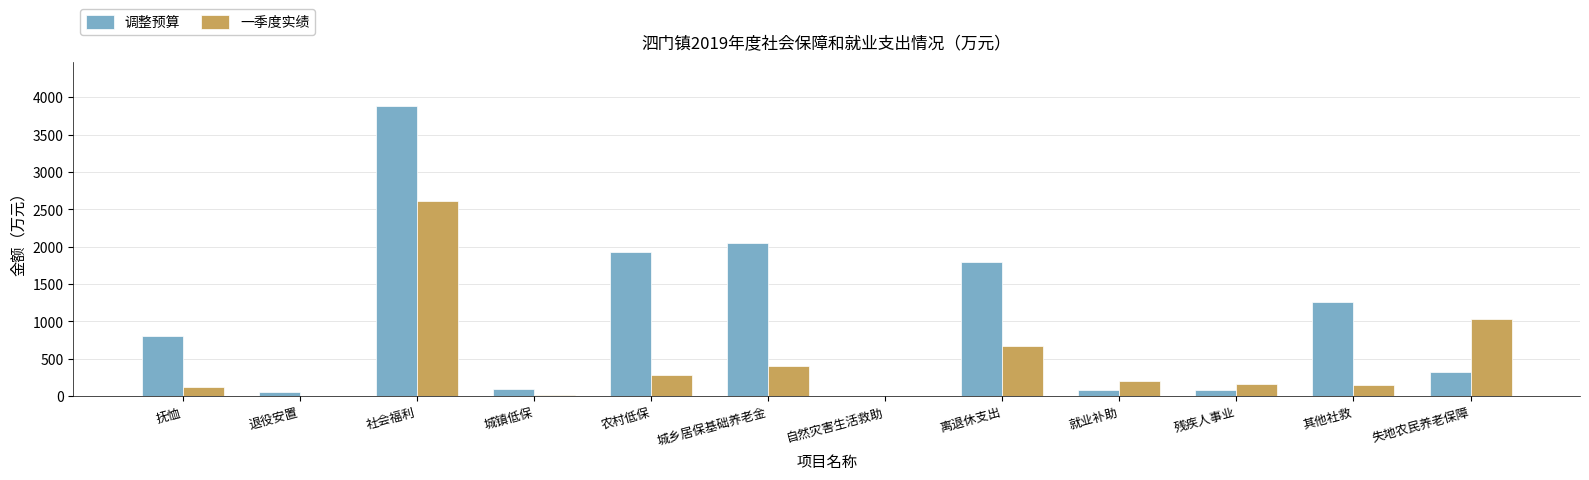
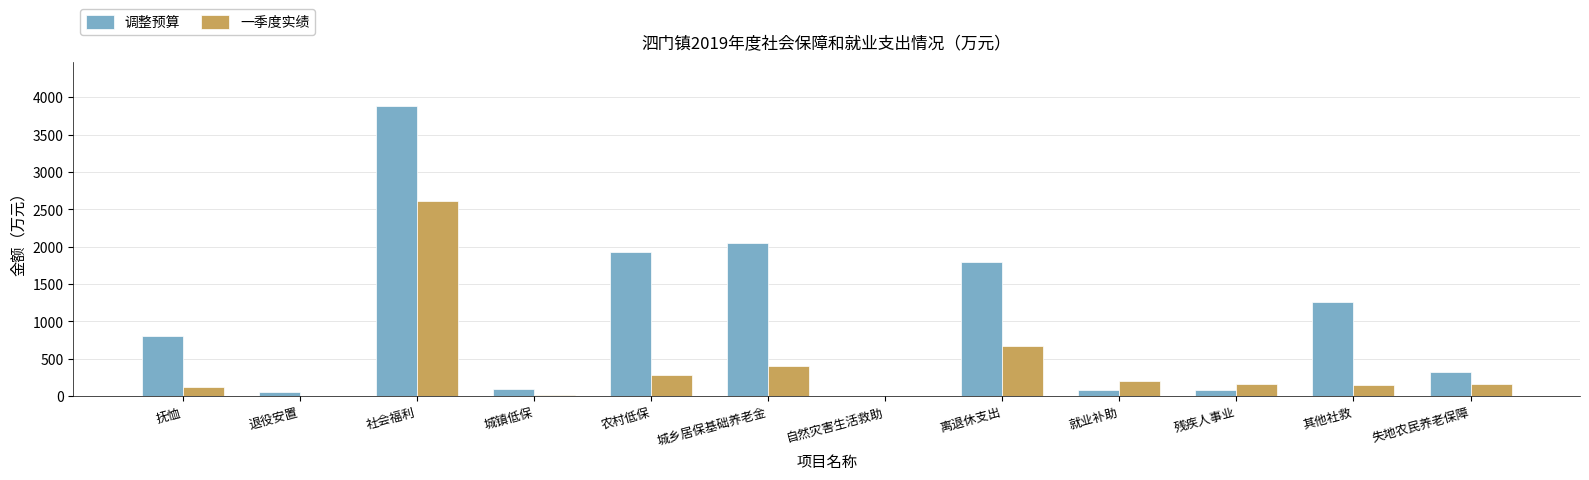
  {
    "调整预算": {
      "抚恤": 800,
      "退役安置": 100,
      "社会福利": 3900,
      "城镇低保": 100,
      "农村低保": 1900,
      "城乡居保基础养老金": 2000,
      "离退休支出": 1800,
      "就业补助": 100,
      "残疾人事业": 100,
      "其他社救": 1300,
      "失地农民养老保障": 300
    },
    "一季度实绩": {
      "抚恤": 100,
      "退役安置": 0,
      "社会福利": 2600,
      "农村低保": 300,
      "城乡居保基础养老金": 400,
      "自然灾害生活救助": 0,
      "离退休支出": 700,
      "就业补助": 200,
      "残疾人事业": 200,
      "其他社救": 100,
-     "失地农民养老保障": 1000
+     "失地农民养老保障": 200
    }
  }
